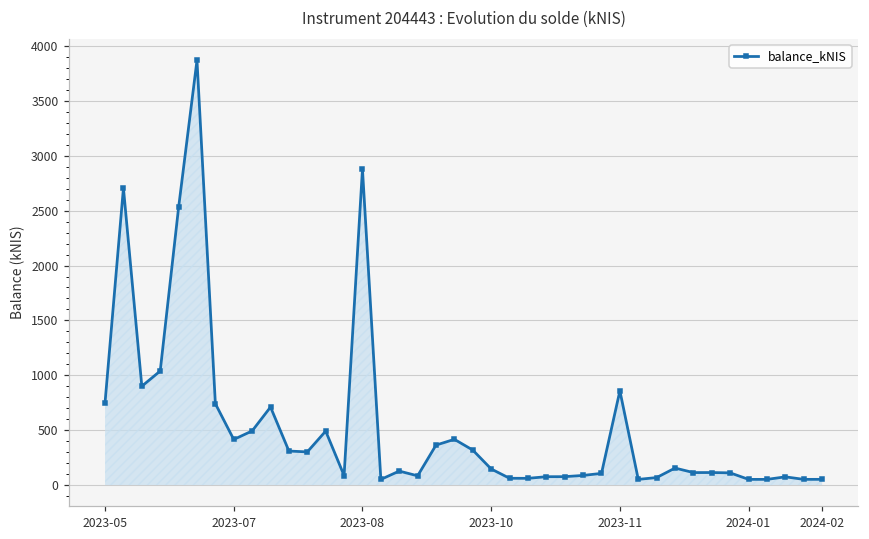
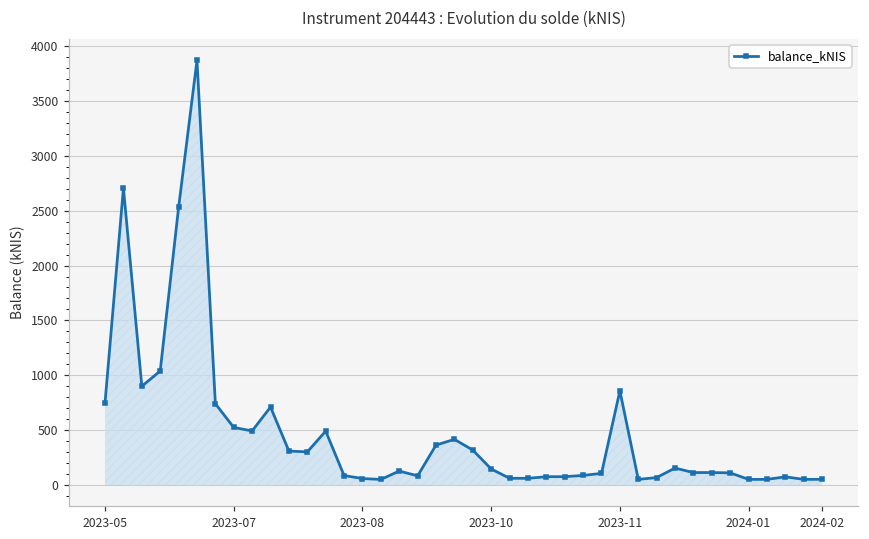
  {
    "2023-05": 800,
-   "2023-07": 400,
-   "2023-08": 2900,
+   "2023-07": 500,
+   "2023-08": 100,
    "2023-10": 100,
    "2023-11": 900,
    "2024-01": 100,
    "2024-02": 100
  }
